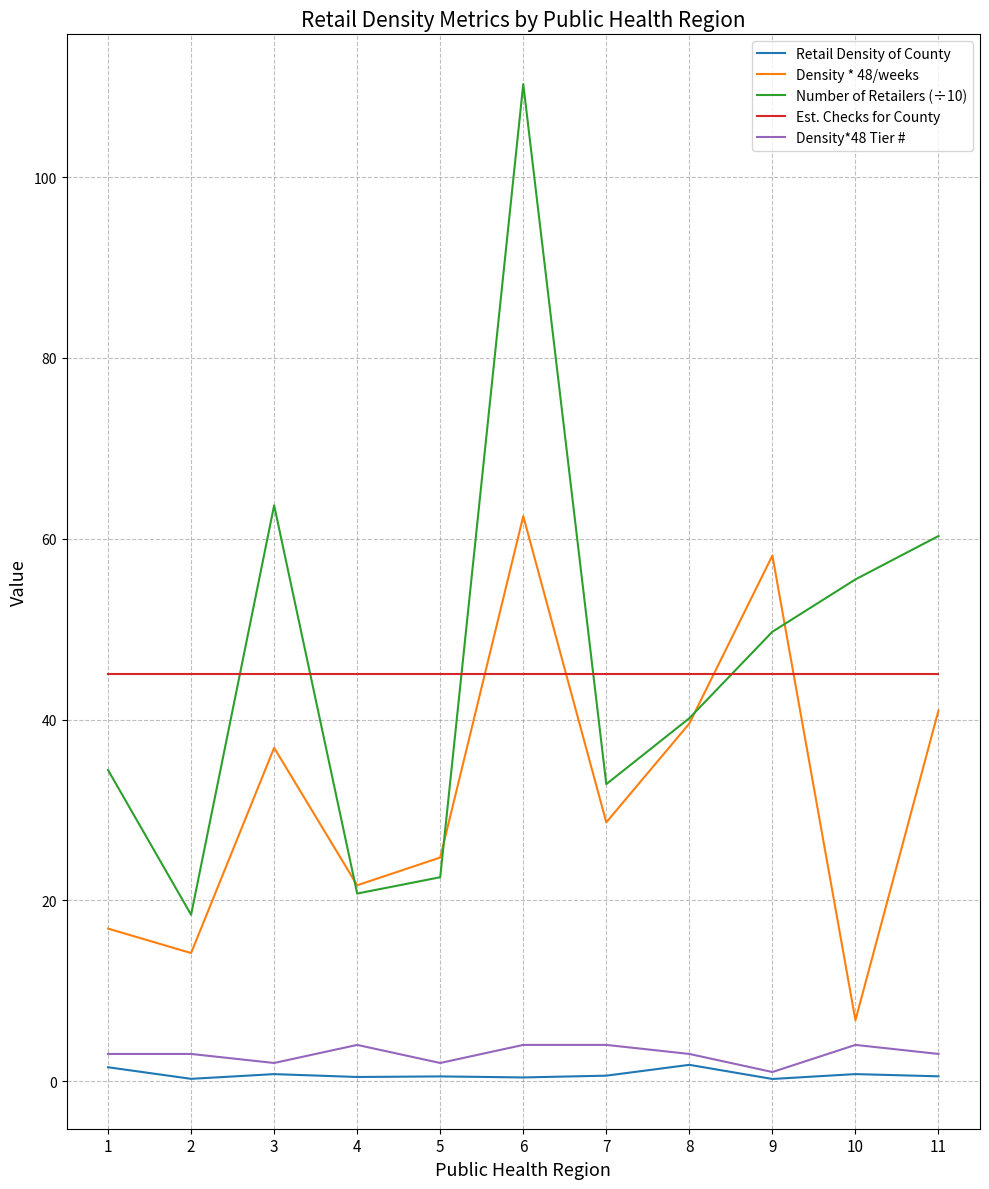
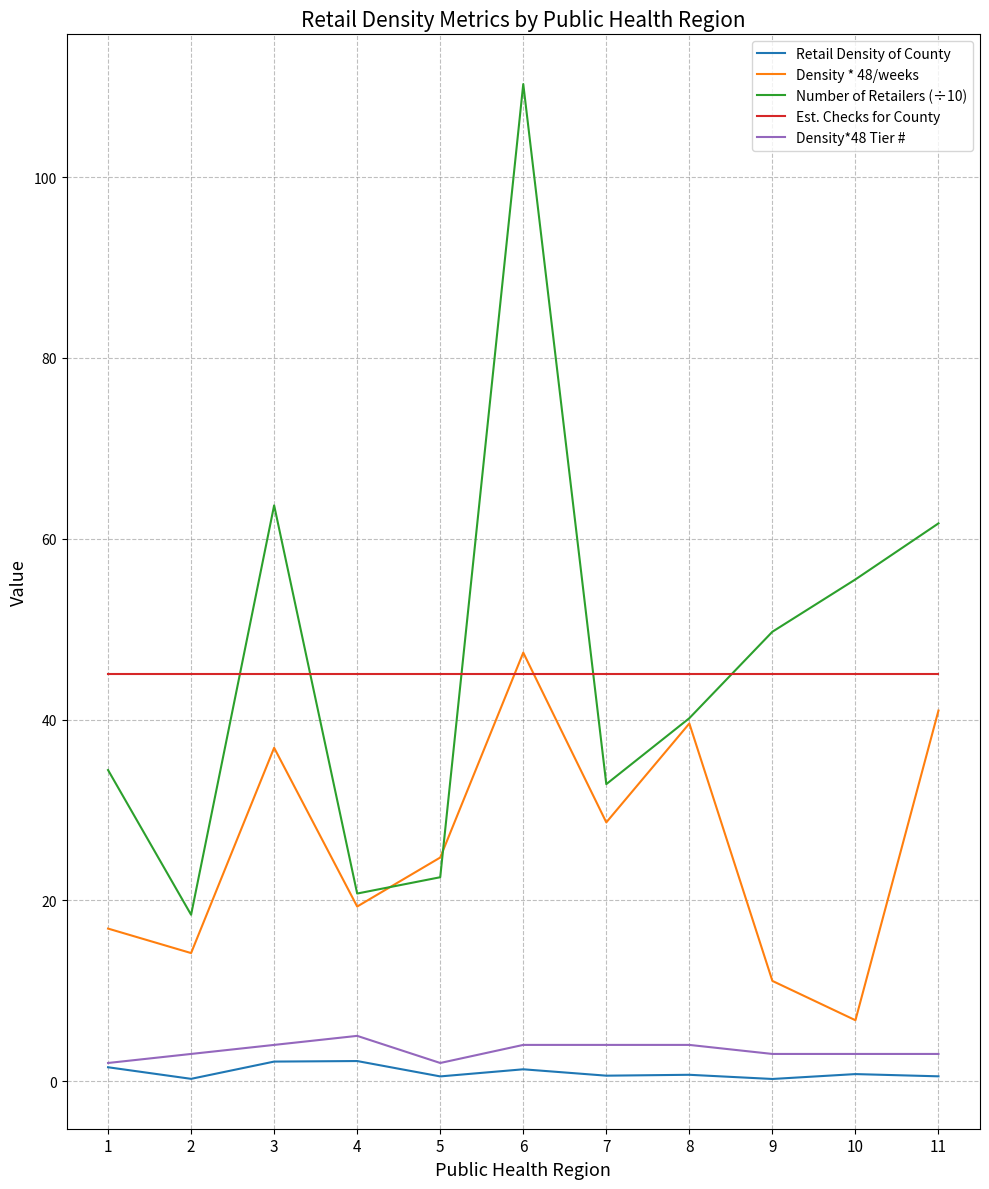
  {
    "Retail Density of County": {
      "1": 2,
      "2": 0,
-     "3": 1,
-     "4": 0,
+     "3": 2,
+     "4": 2,
      "5": 1,
-     "6": 0,
+     "6": 1,
      "7": 1,
-     "8": 2,
+     "8": 1,
      "9": 0,
      "10": 1,
      "11": 1
    },
    "Density * 48/weeks": {
      "1": 17,
      "2": 14,
      "3": 37,
-     "4": 22,
+     "4": 19,
      "5": 25,
-     "6": 63,
+     "6": 47,
      "7": 29,
      "8": 40,
-     "9": 58,
+     "9": 11,
      "10": 7,
      "11": 41
    },
    "Number of Retailers (÷10)": {
      "1": 34,
      "2": 18,
      "3": 64,
      "4": 21,
      "5": 23,
      "6": 110,
      "7": 33,
      "8": 40,
      "9": 50,
      "10": 56,
-     "11": 60
+     "11": 62
    },
    "Est. Checks for County": {
      "1": 45,
      "2": 45,
      "3": 45,
      "4": 45,
      "5": 45,
      "6": 45,
      "7": 45,
      "8": 45,
      "9": 45,
      "10": 45,
      "11": 45
    },
    "Density*48 Tier #": {
-     "1": 3,
+     "1": 2,
      "2": 3,
-     "3": 2,
-     "4": 4,
+     "3": 4,
+     "4": 5,
      "5": 2,
      "6": 4,
      "7": 4,
-     "8": 3,
-     "9": 1,
-     "10": 4,
+     "8": 4,
+     "9": 3,
+     "10": 3,
      "11": 3
    }
  }
